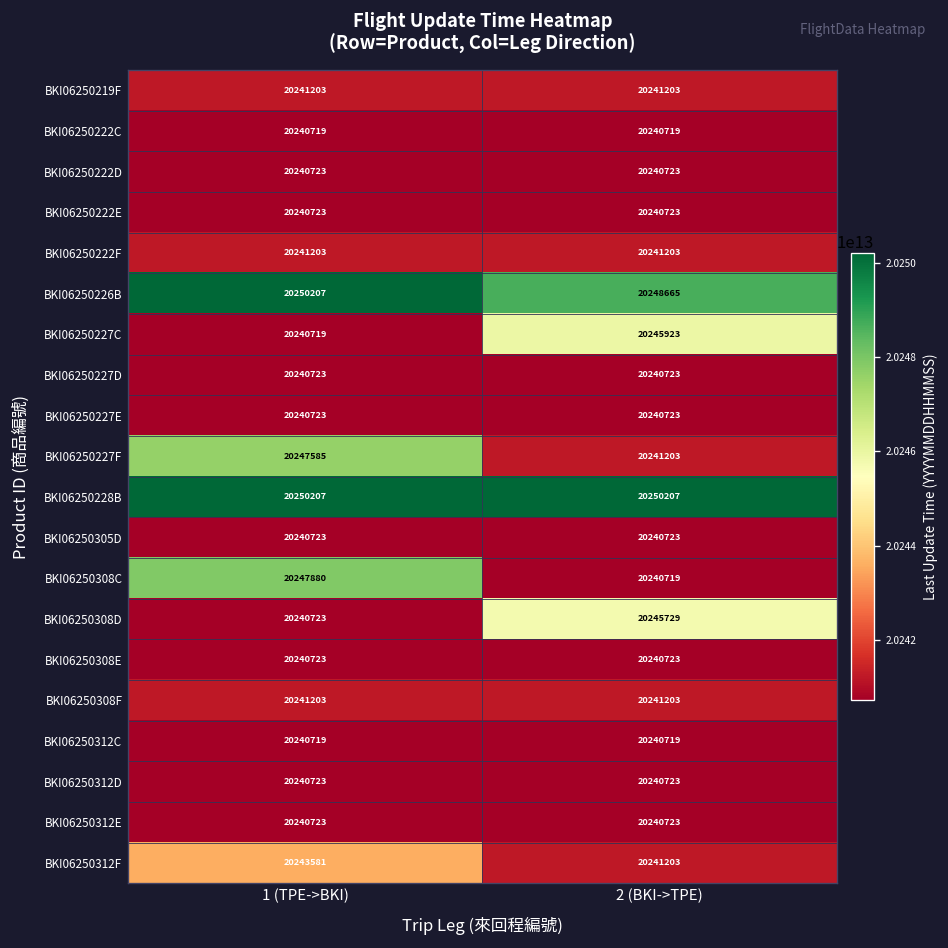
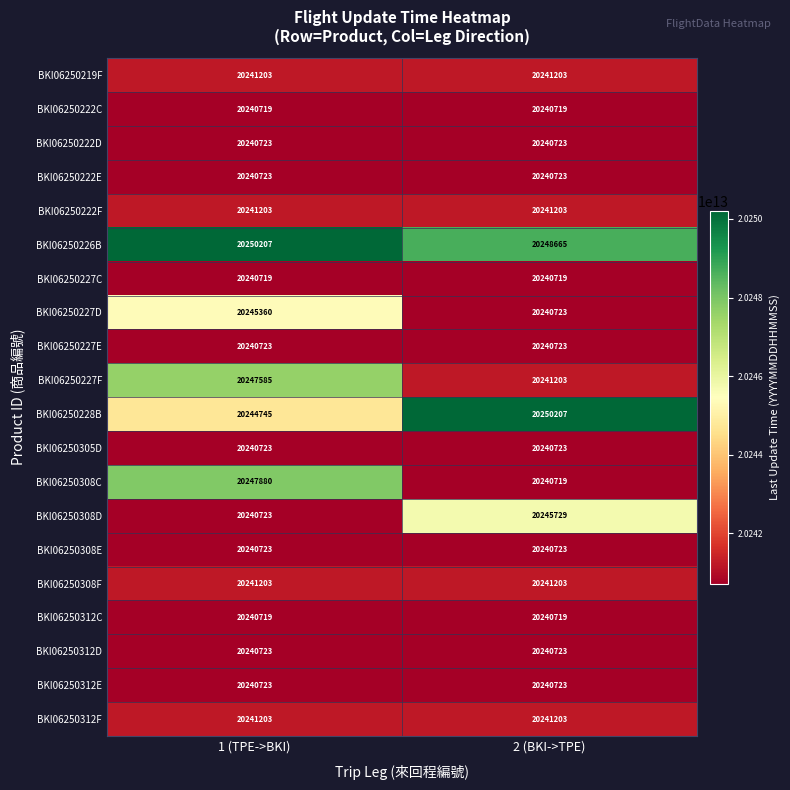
  {
    "BKI06250219F": {
      "1 (TPE->BKI)": 20241203,
      "2 (BKI->TPE)": 20241203
    },
    "BKI06250222C": {
      "1 (TPE->BKI)": 20240719,
      "2 (BKI->TPE)": 20240719
    },
    "BKI06250222D": {
      "1 (TPE->BKI)": 20240723,
      "2 (BKI->TPE)": 20240723
    },
    "BKI06250222E": {
      "1 (TPE->BKI)": 20240723,
      "2 (BKI->TPE)": 20240723
    },
    "BKI06250222F": {
      "1 (TPE->BKI)": 20241203,
      "2 (BKI->TPE)": 20241203
    },
    "BKI06250226B": {
      "1 (TPE->BKI)": 20250207,
      "2 (BKI->TPE)": 20248665
    },
    "BKI06250227C": {
      "1 (TPE->BKI)": 20240719,
-     "2 (BKI->TPE)": 20245923
+     "2 (BKI->TPE)": 20240719
    },
    "BKI06250227D": {
-     "1 (TPE->BKI)": 20240723,
+     "1 (TPE->BKI)": 20245360,
      "2 (BKI->TPE)": 20240723
    },
    "BKI06250227E": {
      "1 (TPE->BKI)": 20240723,
      "2 (BKI->TPE)": 20240723
    },
    "BKI06250227F": {
      "1 (TPE->BKI)": 20247585,
      "2 (BKI->TPE)": 20241203
    },
    "BKI06250228B": {
-     "1 (TPE->BKI)": 20250207,
+     "1 (TPE->BKI)": 20244745,
      "2 (BKI->TPE)": 20250207
    },
    "BKI06250305D": {
      "1 (TPE->BKI)": 20240723,
      "2 (BKI->TPE)": 20240723
    },
    "BKI06250308C": {
      "1 (TPE->BKI)": 20247880,
      "2 (BKI->TPE)": 20240719
    },
    "BKI06250308D": {
      "1 (TPE->BKI)": 20240723,
      "2 (BKI->TPE)": 20245729
    },
    "BKI06250308E": {
      "1 (TPE->BKI)": 20240723,
      "2 (BKI->TPE)": 20240723
    },
    "BKI06250308F": {
      "1 (TPE->BKI)": 20241203,
      "2 (BKI->TPE)": 20241203
    },
    "BKI06250312C": {
      "1 (TPE->BKI)": 20240719,
      "2 (BKI->TPE)": 20240719
    },
    "BKI06250312D": {
      "1 (TPE->BKI)": 20240723,
      "2 (BKI->TPE)": 20240723
    },
    "BKI06250312E": {
      "1 (TPE->BKI)": 20240723,
      "2 (BKI->TPE)": 20240723
    },
    "BKI06250312F": {
-     "1 (TPE->BKI)": 20243581,
+     "1 (TPE->BKI)": 20241203,
      "2 (BKI->TPE)": 20241203
    }
  }
